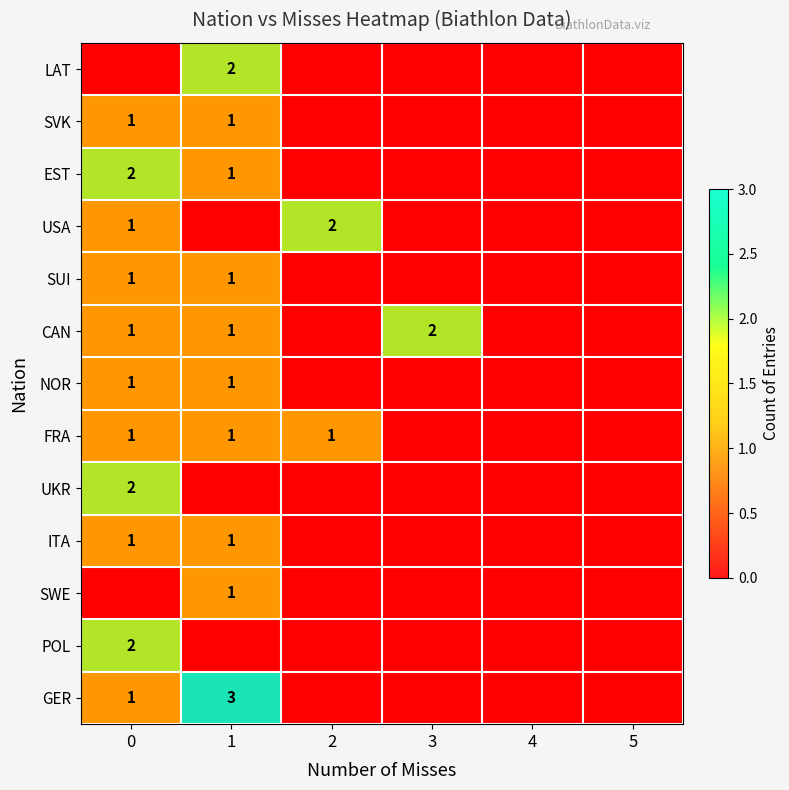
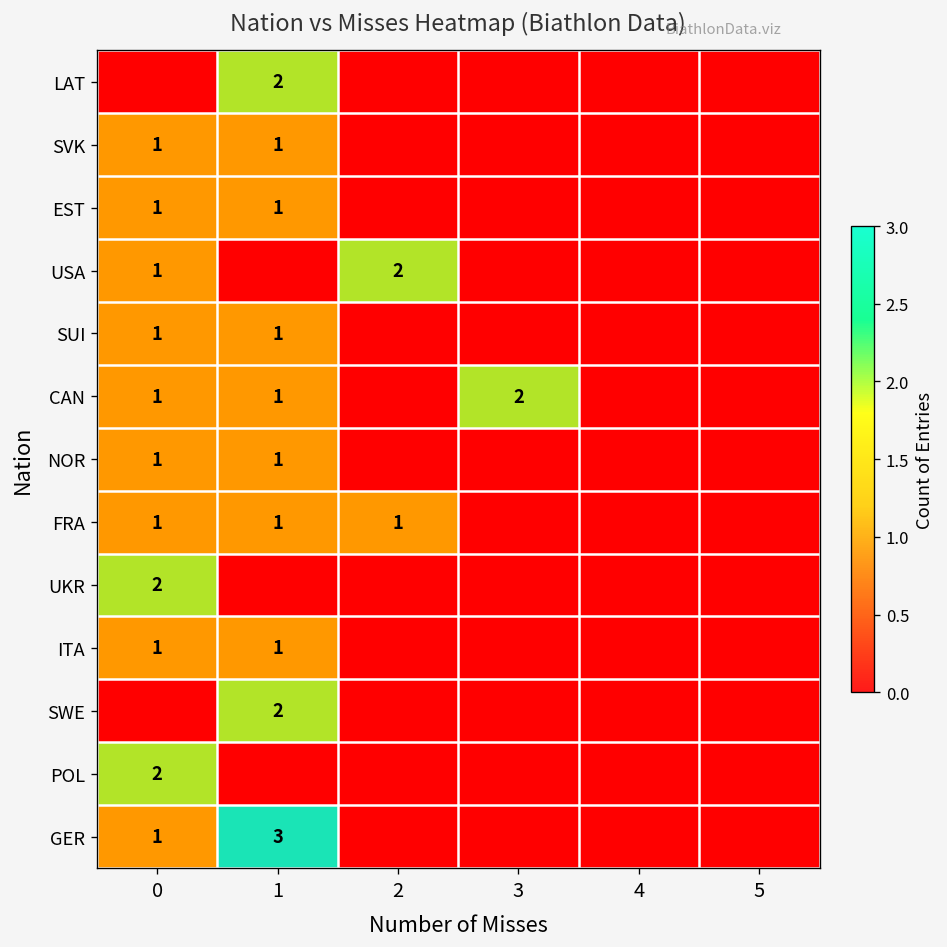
  {
    "LAT": {
      "1": 2
    },
    "SVK": {
      "0": 1,
      "1": 1
    },
    "EST": {
-     "0": 2,
+     "0": 1,
      "1": 1
    },
    "USA": {
      "0": 1,
      "2": 2
    },
    "SUI": {
      "0": 1,
      "1": 1
    },
    "CAN": {
      "0": 1,
      "1": 1,
      "3": 2
    },
    "NOR": {
      "0": 1,
      "1": 1
    },
    "FRA": {
      "0": 1,
      "1": 1,
      "2": 1
    },
    "UKR": {
      "0": 2
    },
    "ITA": {
      "0": 1,
      "1": 1
    },
    "SWE": {
-     "1": 1
+     "1": 2
    },
    "POL": {
      "0": 2
    },
    "GER": {
      "0": 1,
      "1": 3
    }
  }
